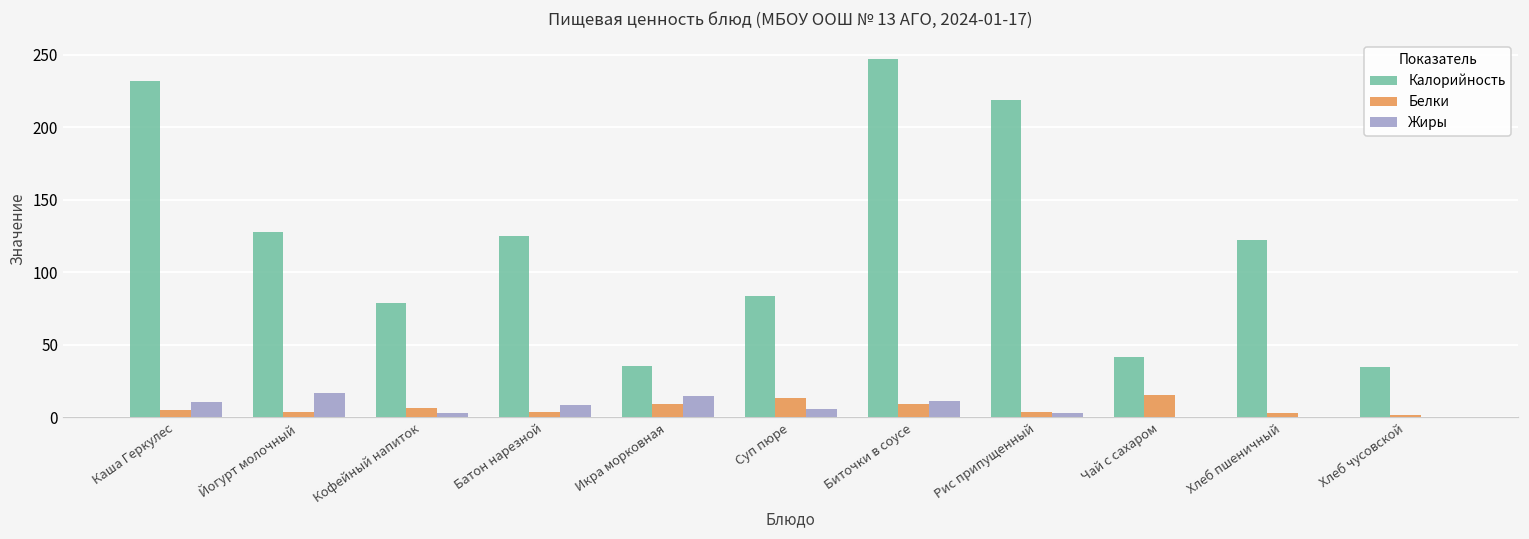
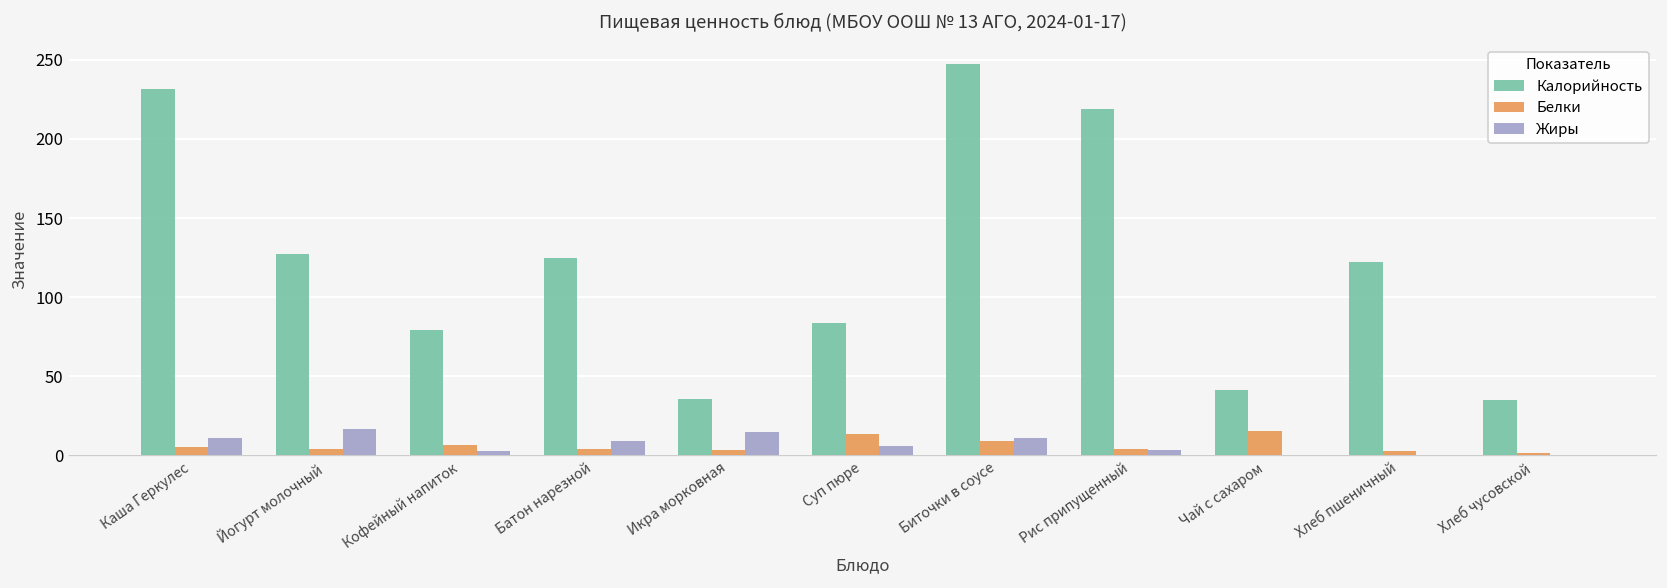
  {
    "Калорийность": {
      "Каша Геркулес": 232,
      "Йогурт молочный": 128,
      "Кофейный напиток": 79,
      "Батон нарезной": 125,
      "Икра морковная": 36,
      "Суп пюре": 84,
      "Биточки в соусе": 248,
      "Рис припущенный": 219,
      "Чай с сахаром": 41,
      "Хлеб пшеничный": 122,
      "Хлеб чусовской": 35
    },
    "Белки": {
      "Каша Геркулес": 5,
      "Йогурт молочный": 4,
      "Кофейный напиток": 6,
      "Батон нарезной": 4,
-     "Икра морковная": 9,
+     "Икра морковная": 3,
      "Суп пюре": 13,
      "Биточки в соусе": 9,
      "Рис припущенный": 4,
      "Чай с сахаром": 15,
      "Хлеб пшеничный": 3
    },
    "Жиры": {
      "Каша Геркулес": 11,
      "Йогурт молочный": 17,
      "Кофейный напиток": 3,
      "Батон нарезной": 9,
      "Икра морковная": 15,
      "Суп пюре": 6,
      "Биточки в соусе": 11,
      "Рис припущенный": 3,
      "Чай с сахаром": 0
    }
  }
